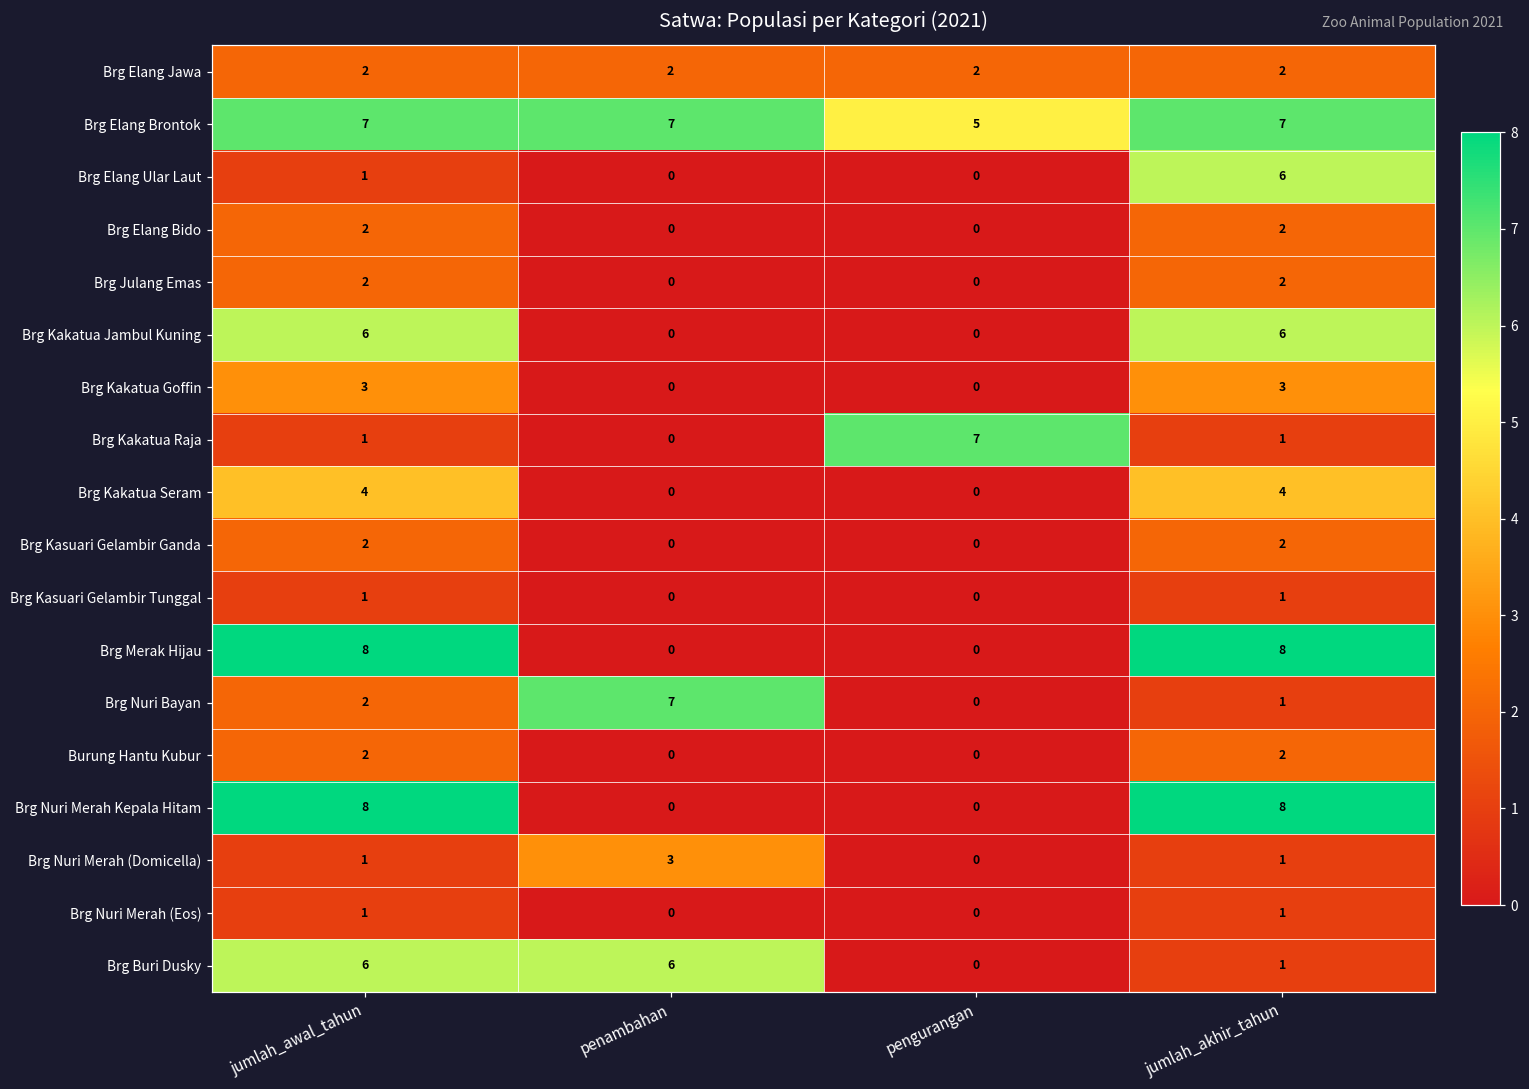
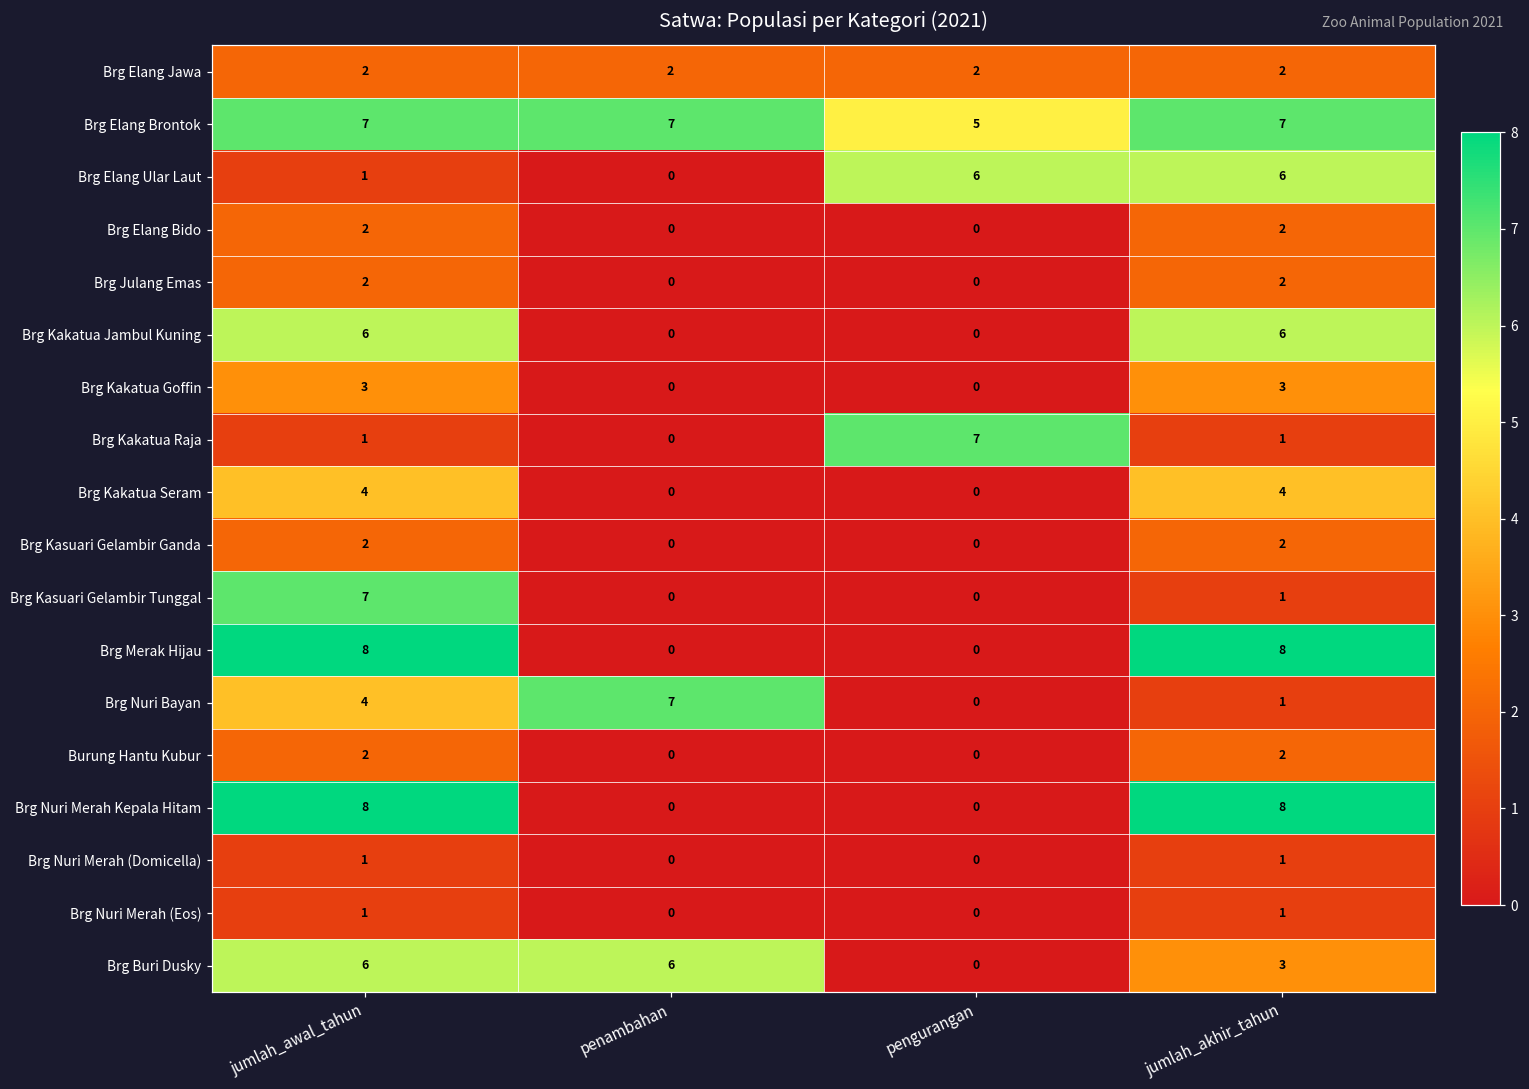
  {
    "Brg Elang Jawa": {
      "jumlah_awal_tahun": 2,
      "penambahan": 2,
      "pengurangan": 2,
      "jumlah_akhir_tahun": 2
    },
    "Brg Elang Brontok": {
      "jumlah_awal_tahun": 7,
      "penambahan": 7,
      "pengurangan": 5,
      "jumlah_akhir_tahun": 7
    },
    "Brg Elang Ular Laut": {
      "jumlah_awal_tahun": 1,
      "penambahan": 0,
-     "pengurangan": 0,
+     "pengurangan": 6,
      "jumlah_akhir_tahun": 6
    },
    "Brg Elang Bido": {
      "jumlah_awal_tahun": 2,
      "penambahan": 0,
      "pengurangan": 0,
      "jumlah_akhir_tahun": 2
    },
    "Brg Julang Emas": {
      "jumlah_awal_tahun": 2,
      "penambahan": 0,
      "pengurangan": 0,
      "jumlah_akhir_tahun": 2
    },
    "Brg Kakatua Jambul Kuning": {
      "jumlah_awal_tahun": 6,
      "penambahan": 0,
      "pengurangan": 0,
      "jumlah_akhir_tahun": 6
    },
    "Brg Kakatua Goffin": {
      "jumlah_awal_tahun": 3,
      "penambahan": 0,
      "pengurangan": 0,
      "jumlah_akhir_tahun": 3
    },
    "Brg Kakatua Raja": {
      "jumlah_awal_tahun": 1,
      "penambahan": 0,
      "pengurangan": 7,
      "jumlah_akhir_tahun": 1
    },
    "Brg Kakatua Seram": {
      "jumlah_awal_tahun": 4,
      "penambahan": 0,
      "pengurangan": 0,
      "jumlah_akhir_tahun": 4
    },
    "Brg Kasuari Gelambir Ganda": {
      "jumlah_awal_tahun": 2,
      "penambahan": 0,
      "pengurangan": 0,
      "jumlah_akhir_tahun": 2
    },
    "Brg Kasuari Gelambir Tunggal": {
-     "jumlah_awal_tahun": 1,
+     "jumlah_awal_tahun": 7,
      "penambahan": 0,
      "pengurangan": 0,
      "jumlah_akhir_tahun": 1
    },
    "Brg Merak Hijau": {
      "jumlah_awal_tahun": 8,
      "penambahan": 0,
      "pengurangan": 0,
      "jumlah_akhir_tahun": 8
    },
    "Brg Nuri Bayan": {
-     "jumlah_awal_tahun": 2,
+     "jumlah_awal_tahun": 4,
      "penambahan": 7,
      "pengurangan": 0,
      "jumlah_akhir_tahun": 1
    },
    "Burung Hantu Kubur": {
      "jumlah_awal_tahun": 2,
      "penambahan": 0,
      "pengurangan": 0,
      "jumlah_akhir_tahun": 2
    },
    "Brg Nuri Merah Kepala Hitam": {
      "jumlah_awal_tahun": 8,
      "penambahan": 0,
      "pengurangan": 0,
      "jumlah_akhir_tahun": 8
    },
    "Brg Nuri Merah (Domicella)": {
      "jumlah_awal_tahun": 1,
-     "penambahan": 3,
+     "penambahan": 0,
      "pengurangan": 0,
      "jumlah_akhir_tahun": 1
    },
    "Brg Nuri Merah (Eos)": {
      "jumlah_awal_tahun": 1,
      "penambahan": 0,
      "pengurangan": 0,
      "jumlah_akhir_tahun": 1
    },
    "Brg Buri Dusky": {
      "jumlah_awal_tahun": 6,
      "penambahan": 6,
      "pengurangan": 0,
-     "jumlah_akhir_tahun": 1
+     "jumlah_akhir_tahun": 3
    }
  }
